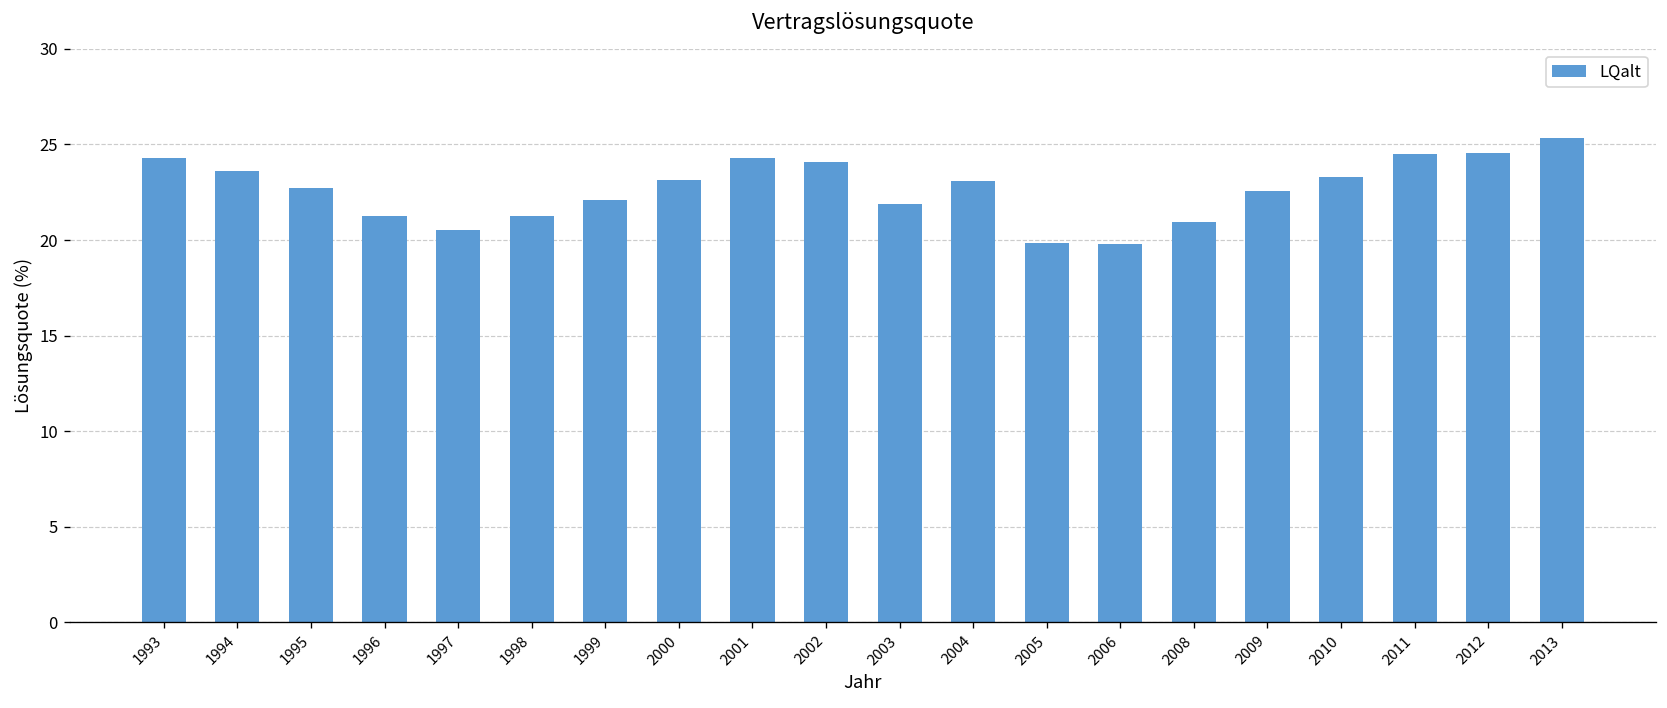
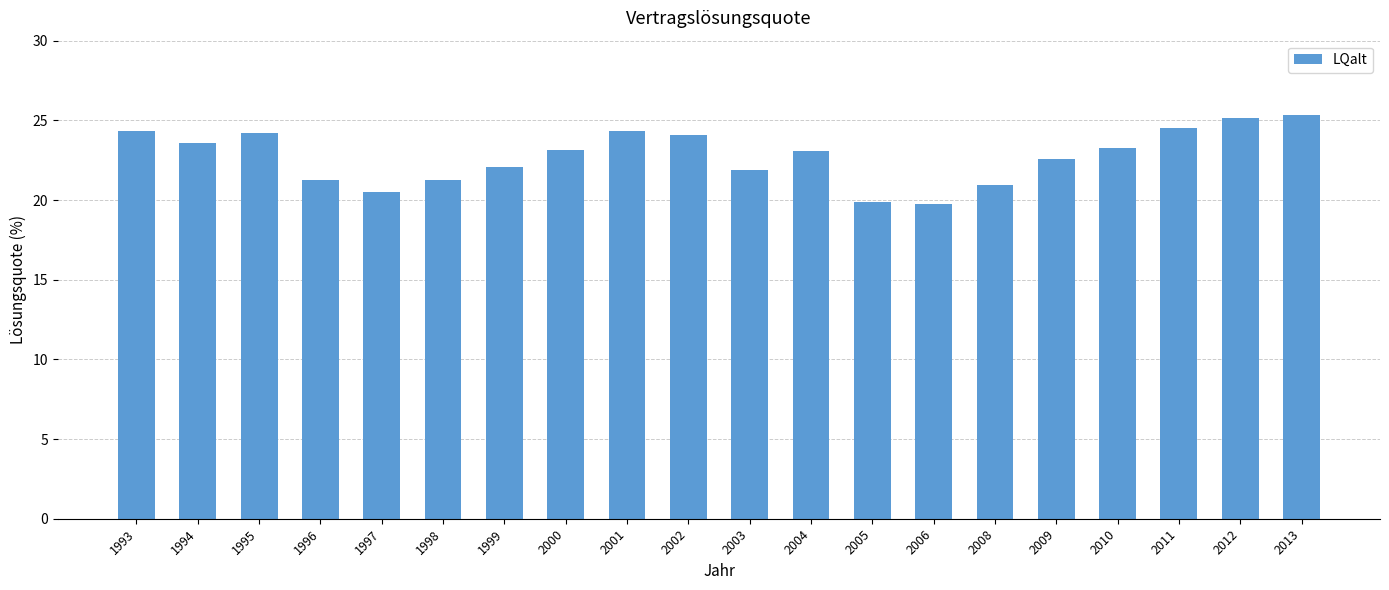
  {
    "1993": 24.3,
    "1994": 23.6,
-   "1995": 22.7,
+   "1995": 24.2,
    "1996": 21.3,
    "1997": 20.5,
    "1998": 21.3,
    "1999": 22.1,
    "2000": 23.1,
    "2001": 24.3,
    "2002": 24.1,
    "2003": 21.9,
    "2004": 23.1,
    "2005": 19.9,
    "2006": 19.8,
    "2008": 20.9,
    "2009": 22.6,
    "2010": 23.3,
    "2011": 24.5,
-   "2012": 24.6,
+   "2012": 25.1,
    "2013": 25.3
  }
